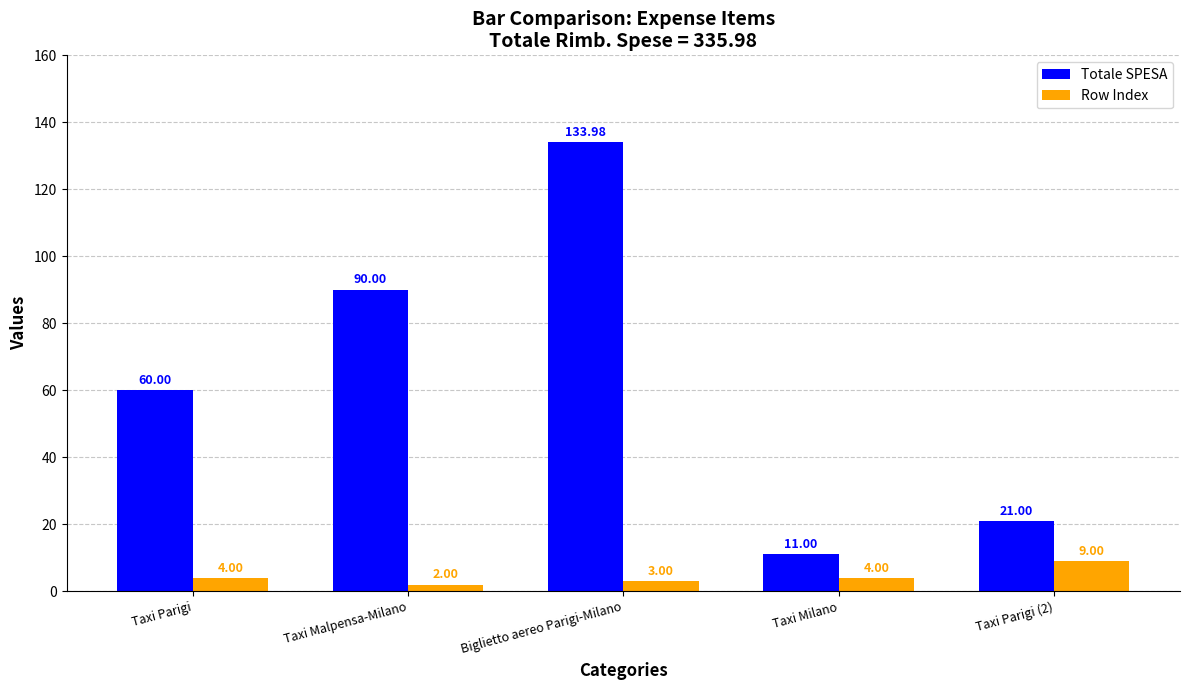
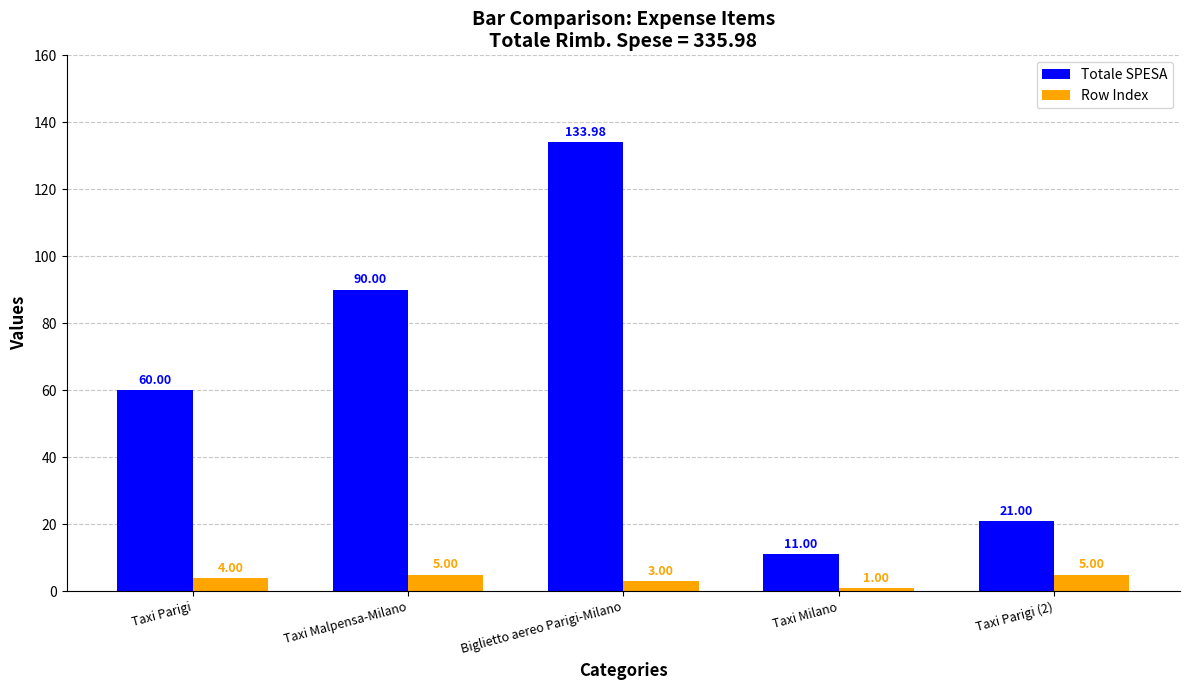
  {
    "Totale SPESA": {
      "Taxi Parigi": 60.00,
      "Taxi Malpensa-Milano": 90.00,
      "Biglietto aereo Parigi-Milano": 133.98,
      "Taxi Milano": 11.00,
      "Taxi Parigi (2)": 21.00
    },
    "Row Index": {
      "Taxi Parigi": 4.00,
-     "Taxi Malpensa-Milano": 2.00,
+     "Taxi Malpensa-Milano": 5.00,
      "Biglietto aereo Parigi-Milano": 3.00,
-     "Taxi Milano": 4.00,
-     "Taxi Parigi (2)": 9.00
+     "Taxi Milano": 1.00,
+     "Taxi Parigi (2)": 5.00
    }
  }
